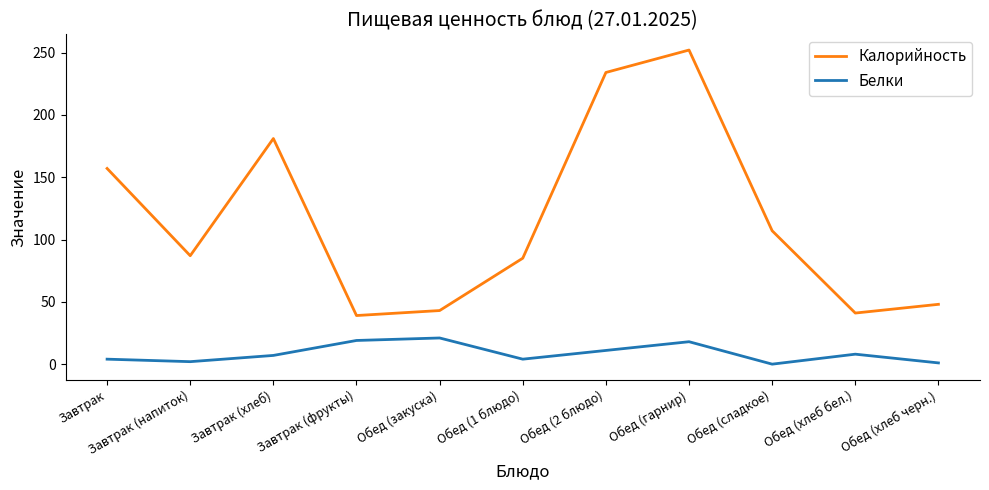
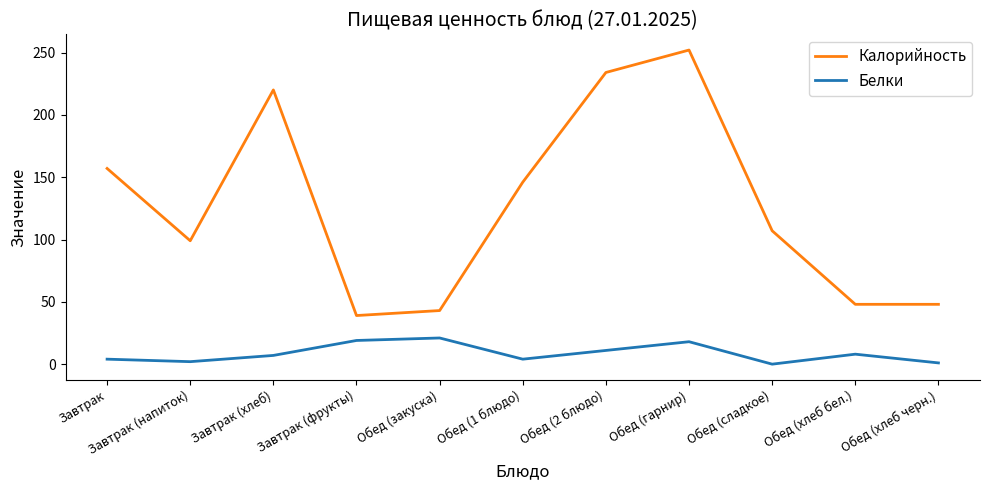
  {
    "Калорийность": {
      "Завтрак": 157,
-     "Завтрак (напиток)": 87,
-     "Завтрак (хлеб)": 181,
+     "Завтрак (напиток)": 99,
+     "Завтрак (хлеб)": 220,
      "Завтрак (фрукты)": 39,
      "Обед (закуска)": 43,
-     "Обед (1 блюдо)": 85,
+     "Обед (1 блюдо)": 146,
      "Обед (2 блюдо)": 234,
      "Обед (гарнир)": 252,
      "Обед (сладкое)": 107,
-     "Обед (хлеб бел.)": 41,
+     "Обед (хлеб бел.)": 48,
      "Обед (хлеб черн.)": 48
    },
    "Белки": {
      "Завтрак": 4,
      "Завтрак (напиток)": 2,
      "Завтрак (хлеб)": 7,
      "Завтрак (фрукты)": 19,
      "Обед (закуска)": 21,
      "Обед (1 блюдо)": 4,
      "Обед (2 блюдо)": 11,
      "Обед (гарнир)": 18,
      "Обед (сладкое)": 0,
      "Обед (хлеб бел.)": 8,
      "Обед (хлеб черн.)": 1
    }
  }
